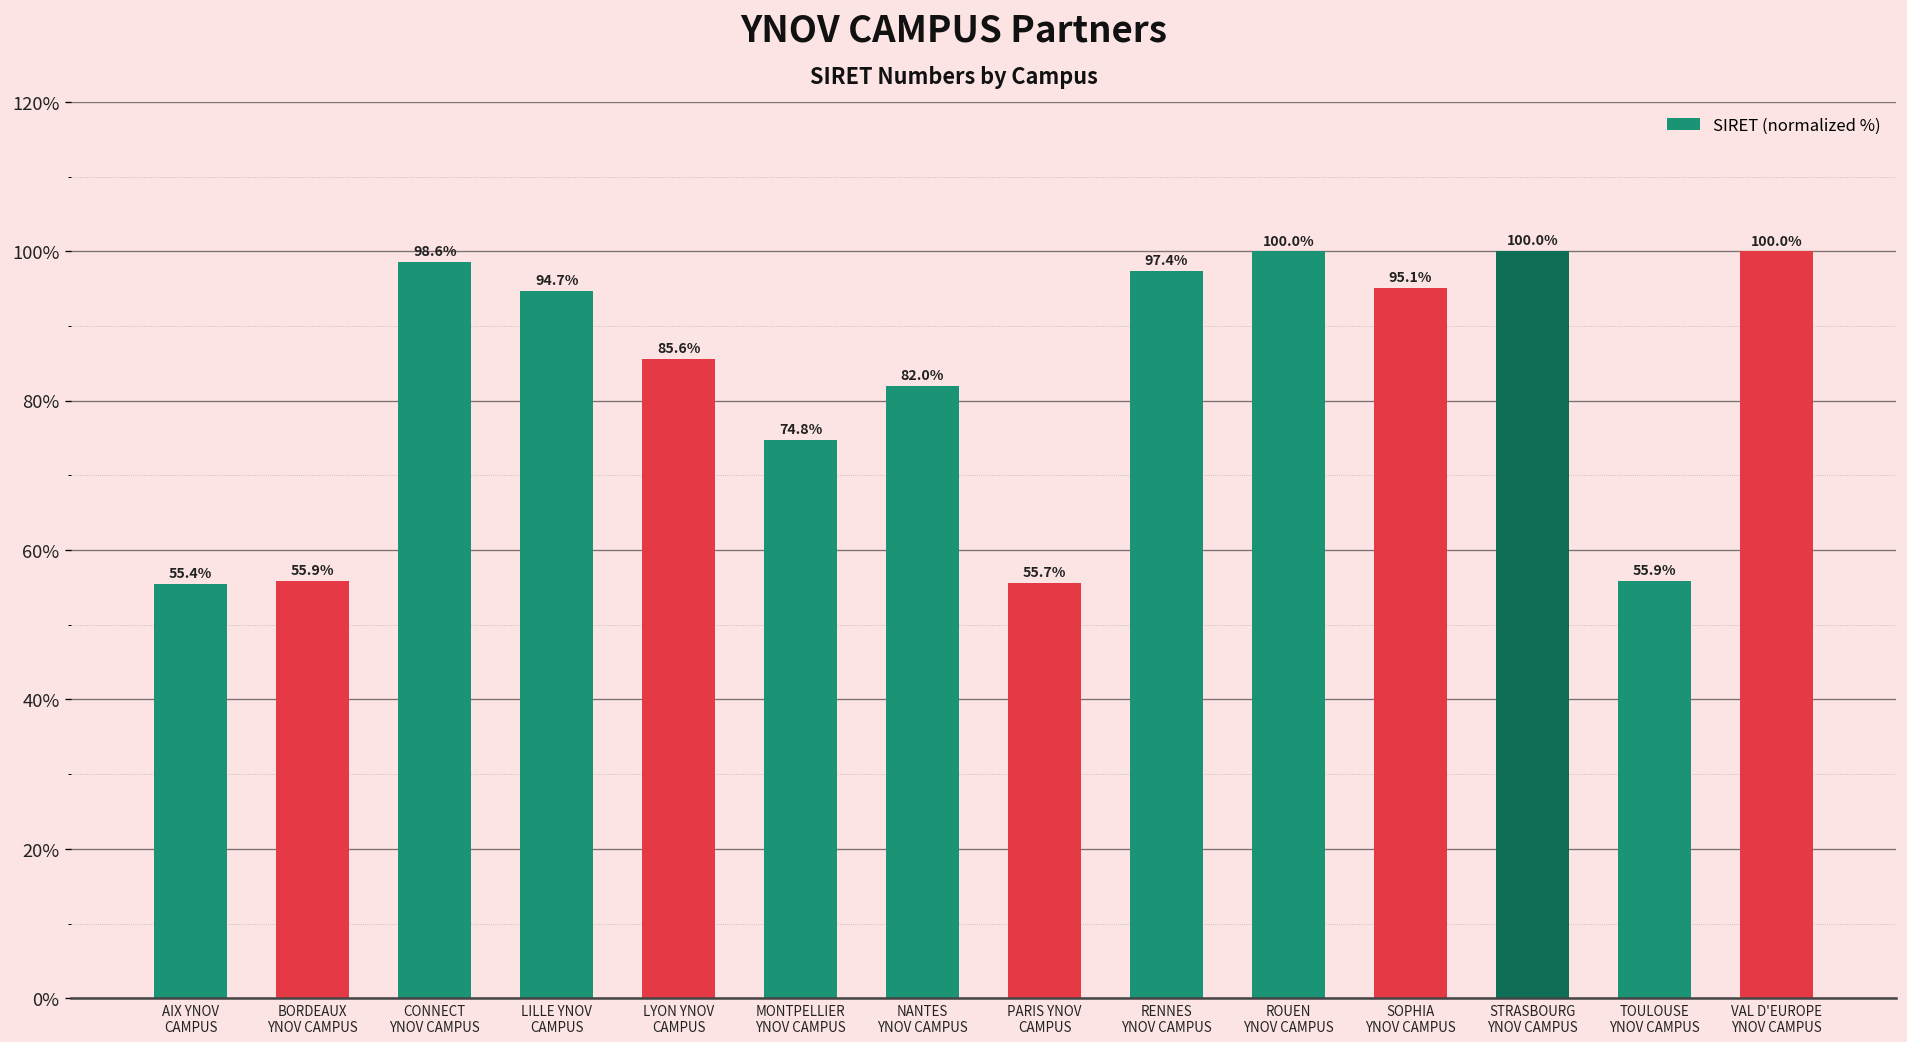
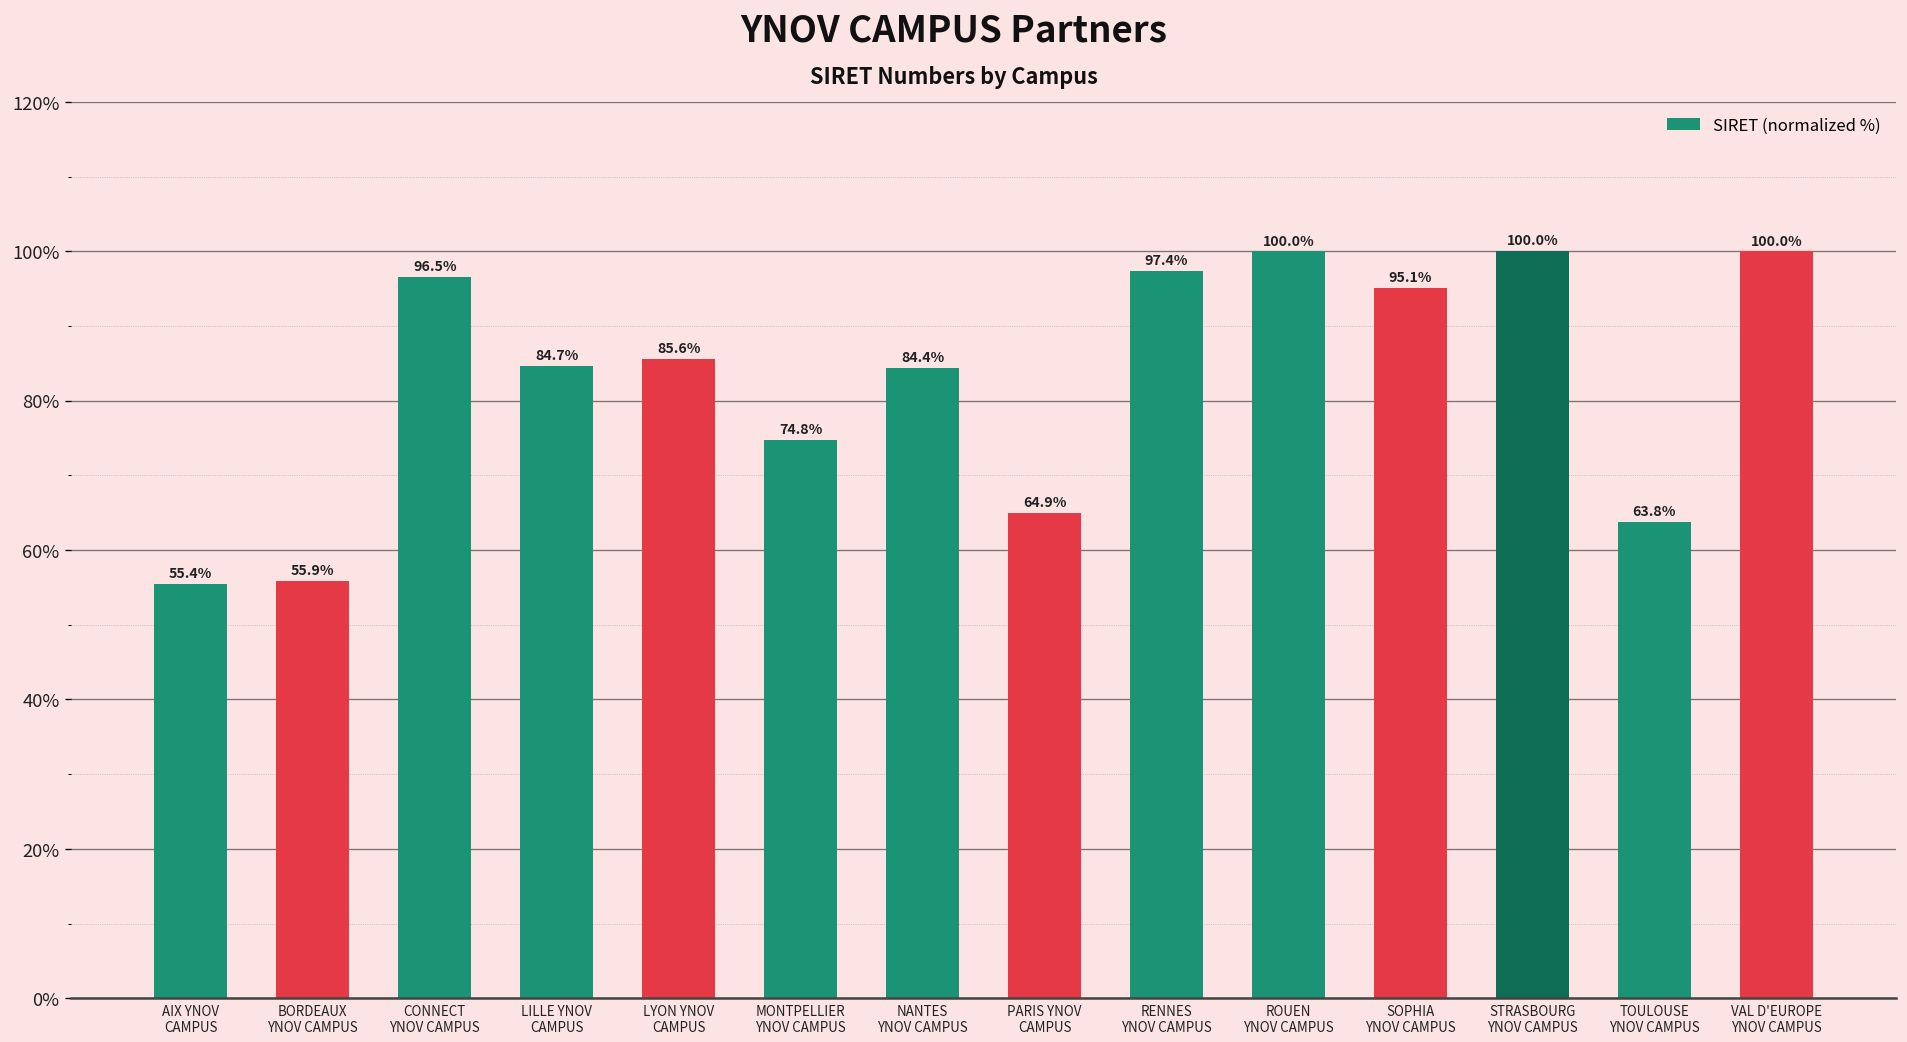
  {
    "AIX YNOV CAMPUS": "55.4%",
    "BORDEAUX YNOV CAMPUS": "55.9%",
-   "CONNECT YNOV CAMPUS": "98.6%",
-   "LILLE YNOV CAMPUS": "94.7%",
+   "CONNECT YNOV CAMPUS": "96.5%",
+   "LILLE YNOV CAMPUS": "84.7%",
    "LYON YNOV CAMPUS": "85.6%",
    "MONTPELLIER YNOV CAMPUS": "74.8%",
-   "NANTES YNOV CAMPUS": "82.0%",
-   "PARIS YNOV CAMPUS": "55.7%",
+   "NANTES YNOV CAMPUS": "84.4%",
+   "PARIS YNOV CAMPUS": "64.9%",
    "RENNES YNOV CAMPUS": "97.4%",
    "ROUEN YNOV CAMPUS": "100.0%",
    "SOPHIA YNOV CAMPUS": "95.1%",
    "STRASBOURG YNOV CAMPUS": "100.0%",
-   "TOULOUSE YNOV CAMPUS": "55.9%",
+   "TOULOUSE YNOV CAMPUS": "63.8%",
    "VAL D'EUROPE YNOV CAMPUS": "100.0%"
  }
